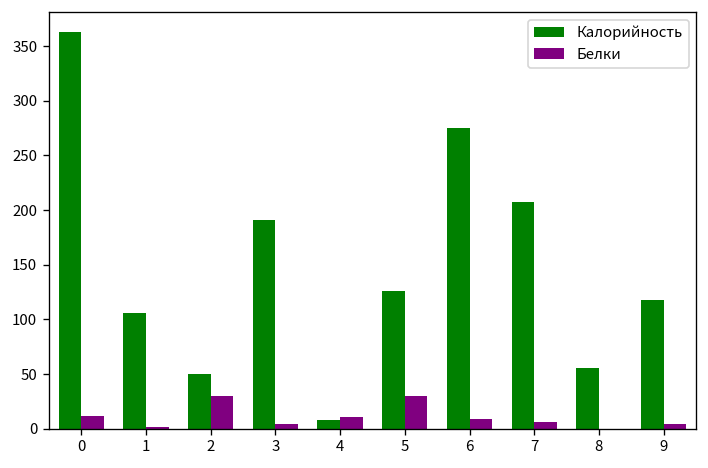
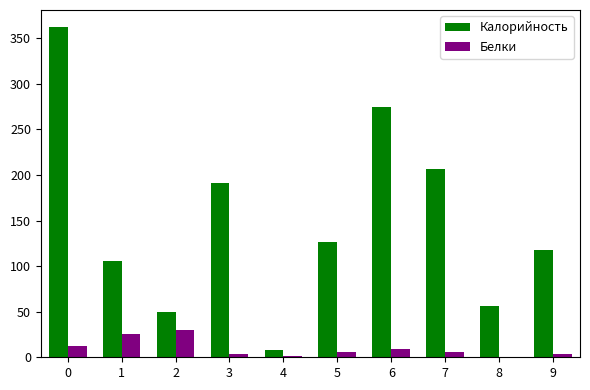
  {
    "Калорийность": {
      "0": 360,
      "1": 110,
      "2": 50,
      "3": 190,
      "4": 10,
      "5": 130,
      "6": 280,
      "7": 210,
      "8": 60,
      "9": 120
    },
    "Белки": {
      "0": 10,
-     "1": 0,
+     "1": 30,
      "2": 30,
      "3": 0,
-     "4": 10,
-     "5": 30,
+     "4": 0,
+     "5": 10,
      "6": 10,
      "7": 10,
      "8": 0,
      "9": 0
    }
  }
